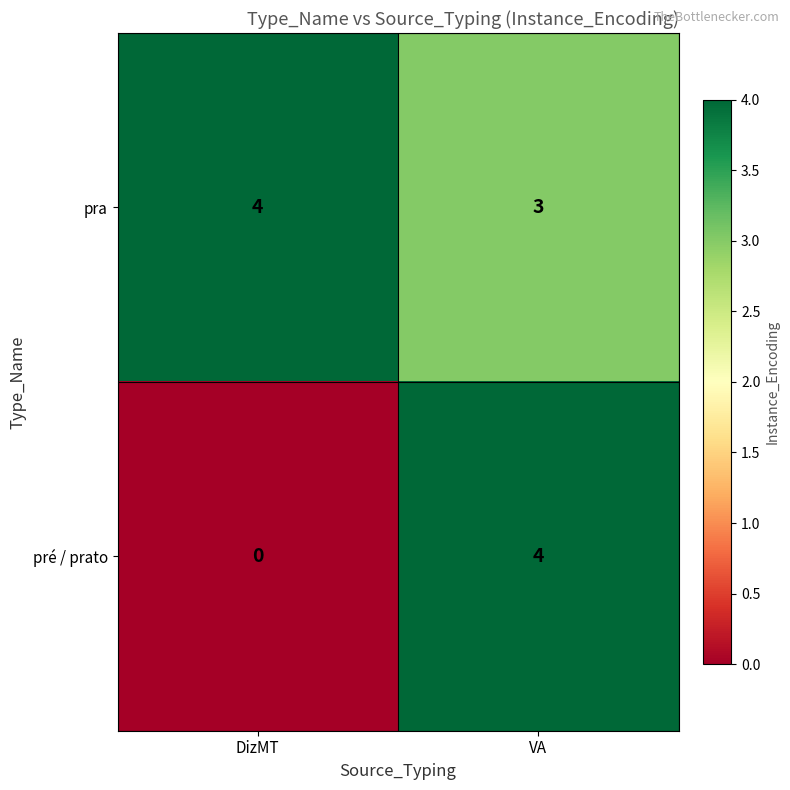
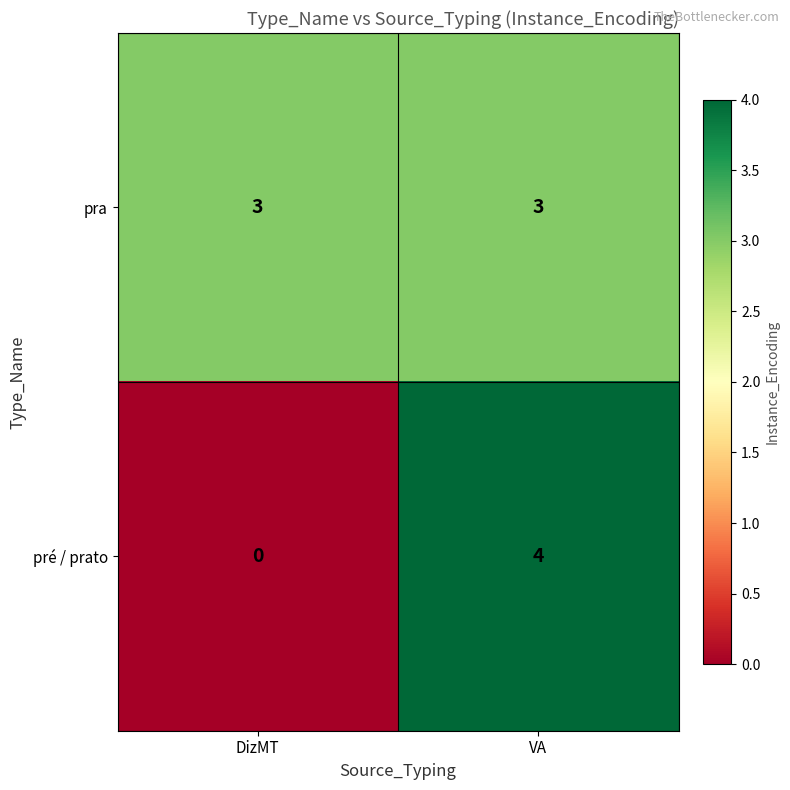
  {
    "pra": {
-     "DizMT": 4,
+     "DizMT": 3,
      "VA": 3
    },
    "pré / prato": {
      "DizMT": 0,
      "VA": 4
    }
  }
